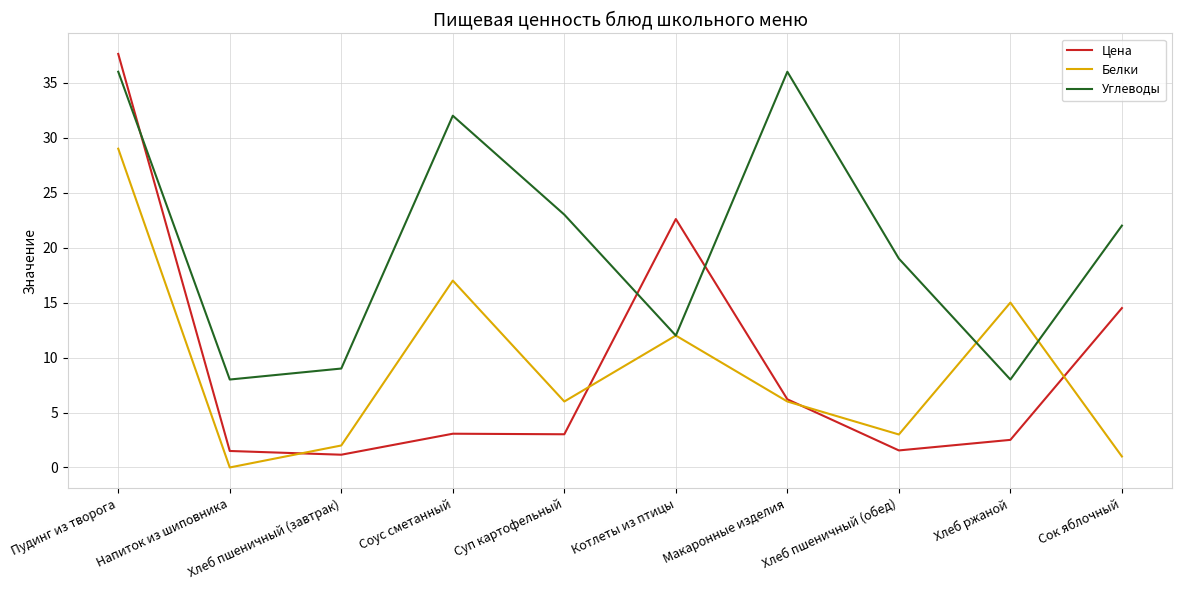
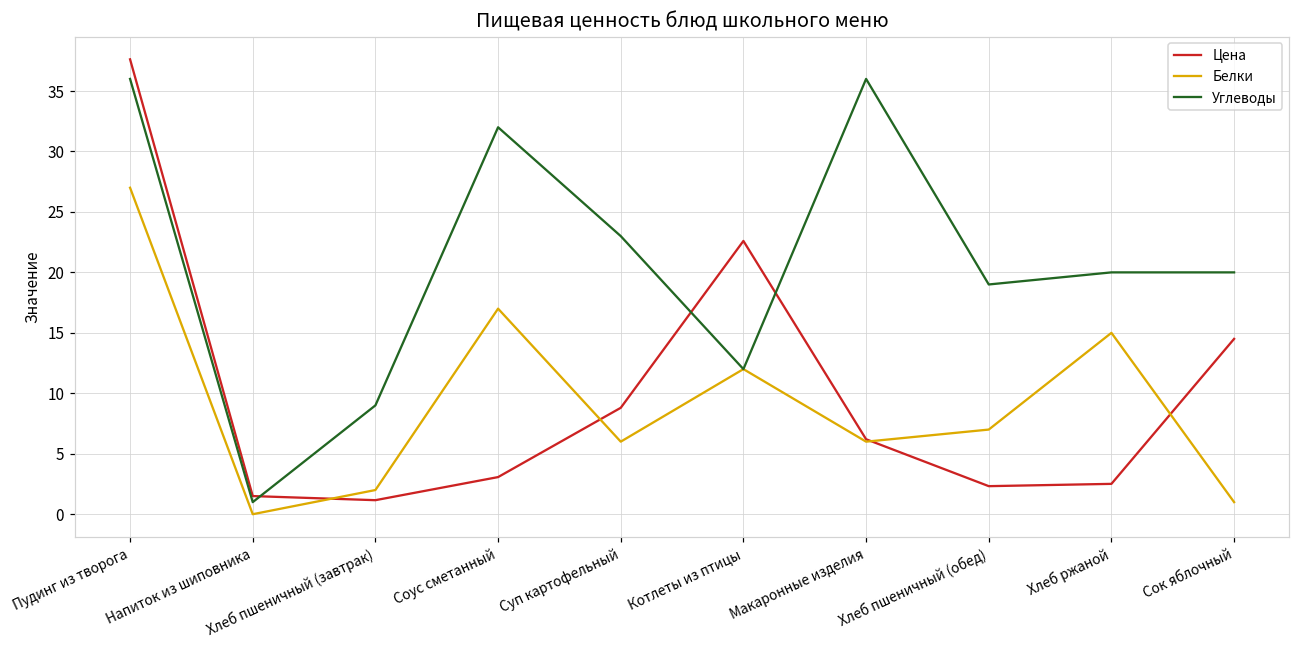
  {
    "Цена": {
      "Пудинг из творога": 37.6,
      "Напиток из шиповника": 1.5,
      "Хлеб пшеничный (завтрак)": 1.2,
      "Соус сметанный": 3.1,
-     "Суп картофельный": 3.0,
+     "Суп картофельный": 8.8,
      "Котлеты из птицы": 22.6,
-     "Хлеб пшеничный (обед)": 1.6,
+     "Хлеб пшеничный (обед)": 2.3,
      "Хлеб ржаной": 2.5,
      "Сок яблочный": 14.5
    },
    "Белки": {
-     "Пудинг из творога": 29,
+     "Пудинг из творога": 27,
      "Напиток из шиповника": 0,
      "Хлеб пшеничный (завтрак)": 2,
      "Соус сметанный": 17,
      "Суп картофельный": 6,
-     "Хлеб пшеничный (обед)": 3,
+     "Хлеб пшеничный (обед)": 7,
      "Хлеб ржаной": 15,
      "Сок яблочный": 1
    },
    "Углеводы": {
      "Пудинг из творога": 36,
-     "Напиток из шиповника": 8,
+     "Напиток из шиповника": 1,
      "Хлеб пшеничный (завтрак)": 9,
      "Соус сметанный": 32,
      "Суп картофельный": 23,
      "Макаронные изделия": 36,
      "Хлеб пшеничный (обед)": 19,
-     "Хлеб ржаной": 8,
-     "Сок яблочный": 22
+     "Хлеб ржаной": 20,
+     "Сок яблочный": 20
    }
  }
